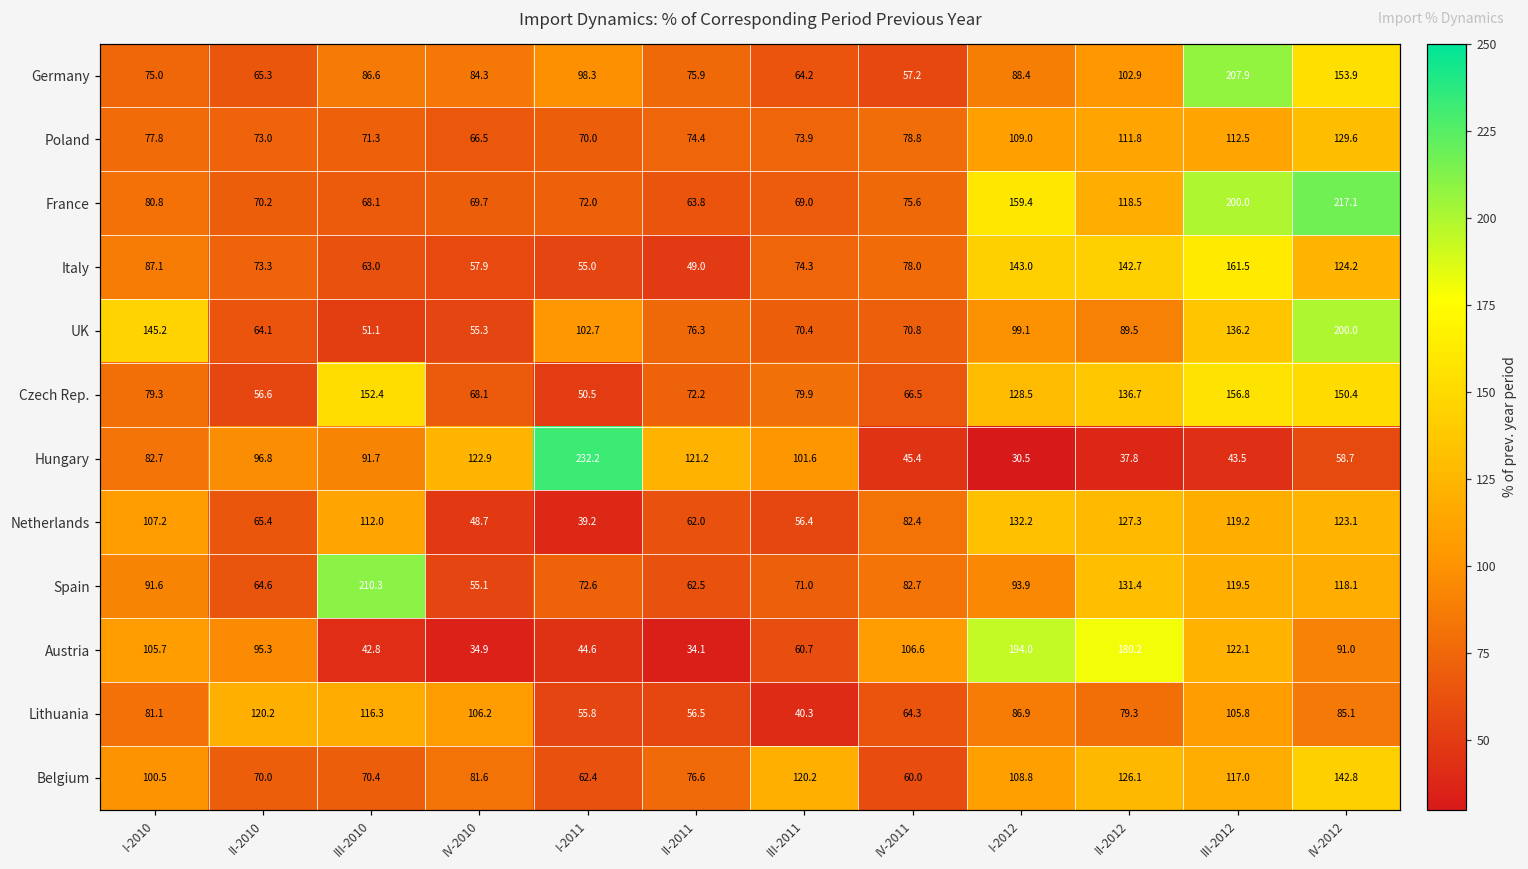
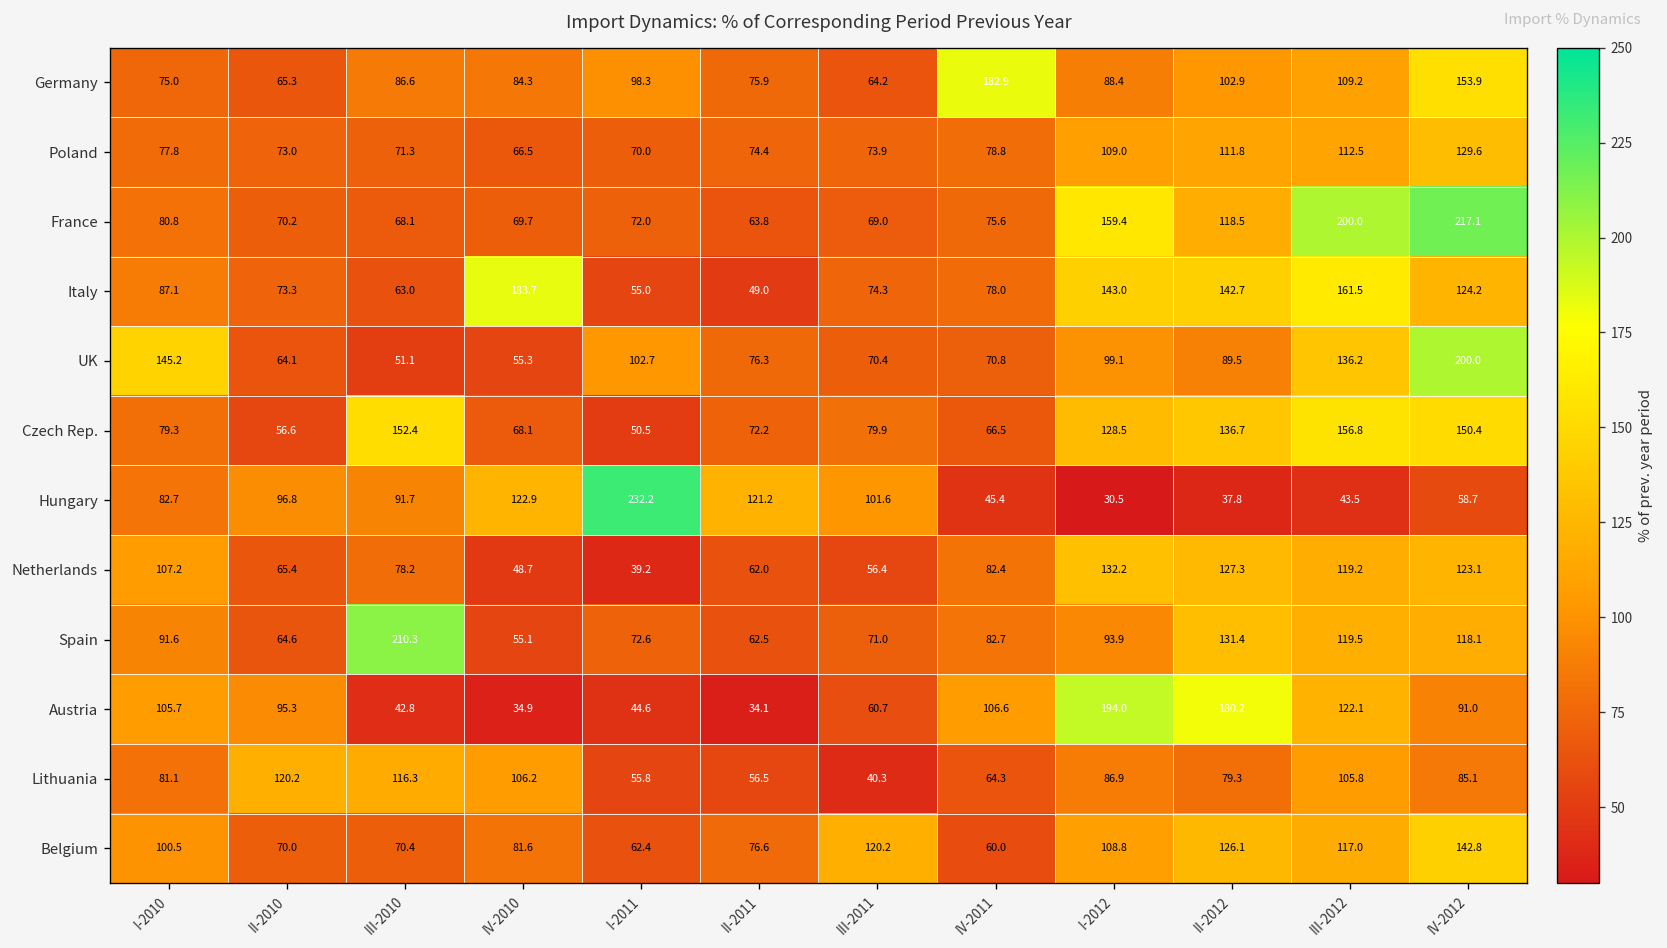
  {
    "Germany": {
      "I-2010": 75.0,
      "II-2010": 65.3,
      "III-2010": 86.6,
      "IV-2010": 84.3,
      "I-2011": 98.3,
      "II-2011": 75.9,
      "III-2011": 64.2,
-     "IV-2011": 57.2,
+     "IV-2011": 182.9,
      "I-2012": 88.4,
      "II-2012": 102.9,
-     "III-2012": 207.9,
+     "III-2012": 109.2,
      "IV-2012": 153.9
    },
    "Poland": {
      "I-2010": 77.8,
      "II-2010": 73.0,
      "III-2010": 71.3,
      "IV-2010": 66.5,
      "I-2011": 70.0,
      "II-2011": 74.4,
      "III-2011": 73.9,
      "IV-2011": 78.8,
      "I-2012": 109.0,
      "II-2012": 111.8,
      "III-2012": 112.5,
      "IV-2012": 129.6
    },
    "France": {
      "I-2010": 80.8,
      "II-2010": 70.2,
      "III-2010": 68.1,
      "IV-2010": 69.7,
      "I-2011": 72.0,
      "II-2011": 63.8,
      "III-2011": 69.0,
      "IV-2011": 75.6,
      "I-2012": 159.4,
      "II-2012": 118.5,
      "III-2012": 200.0,
      "IV-2012": 217.1
    },
    "Italy": {
      "I-2010": 87.1,
      "II-2010": 73.3,
      "III-2010": 63.0,
-     "IV-2010": 57.9,
+     "IV-2010": 183.7,
      "I-2011": 55.0,
      "II-2011": 49.0,
      "III-2011": 74.3,
      "IV-2011": 78.0,
      "I-2012": 143.0,
      "II-2012": 142.7,
      "III-2012": 161.5,
      "IV-2012": 124.2
    },
    "UK": {
      "I-2010": 145.2,
      "II-2010": 64.1,
      "III-2010": 51.1,
      "IV-2010": 55.3,
      "I-2011": 102.7,
      "II-2011": 76.3,
      "III-2011": 70.4,
      "IV-2011": 70.8,
      "I-2012": 99.1,
      "II-2012": 89.5,
      "III-2012": 136.2,
      "IV-2012": 200.0
    },
    "Czech Rep.": {
      "I-2010": 79.3,
      "II-2010": 56.6,
      "III-2010": 152.4,
      "IV-2010": 68.1,
      "I-2011": 50.5,
      "II-2011": 72.2,
      "III-2011": 79.9,
      "IV-2011": 66.5,
      "I-2012": 128.5,
      "II-2012": 136.7,
      "III-2012": 156.8,
      "IV-2012": 150.4
    },
    "Hungary": {
      "I-2010": 82.7,
      "II-2010": 96.8,
      "III-2010": 91.7,
      "IV-2010": 122.9,
      "I-2011": 232.2,
      "II-2011": 121.2,
      "III-2011": 101.6,
      "IV-2011": 45.4,
      "I-2012": 30.5,
      "II-2012": 37.8,
      "III-2012": 43.5,
      "IV-2012": 58.7
    },
    "Netherlands": {
      "I-2010": 107.2,
      "II-2010": 65.4,
-     "III-2010": 112.0,
+     "III-2010": 78.2,
      "IV-2010": 48.7,
      "I-2011": 39.2,
      "II-2011": 62.0,
      "III-2011": 56.4,
      "IV-2011": 82.4,
      "I-2012": 132.2,
      "II-2012": 127.3,
      "III-2012": 119.2,
      "IV-2012": 123.1
    },
    "Spain": {
      "I-2010": 91.6,
      "II-2010": 64.6,
      "III-2010": 210.3,
      "IV-2010": 55.1,
      "I-2011": 72.6,
      "II-2011": 62.5,
      "III-2011": 71.0,
      "IV-2011": 82.7,
      "I-2012": 93.9,
      "II-2012": 131.4,
      "III-2012": 119.5,
      "IV-2012": 118.1
    },
    "Austria": {
      "I-2010": 105.7,
      "II-2010": 95.3,
      "III-2010": 42.8,
      "IV-2010": 34.9,
      "I-2011": 44.6,
      "II-2011": 34.1,
      "III-2011": 60.7,
      "IV-2011": 106.6,
      "I-2012": 194.0,
      "II-2012": 180.2,
      "III-2012": 122.1,
      "IV-2012": 91.0
    },
    "Lithuania": {
      "I-2010": 81.1,
      "II-2010": 120.2,
      "III-2010": 116.3,
      "IV-2010": 106.2,
      "I-2011": 55.8,
      "II-2011": 56.5,
      "III-2011": 40.3,
      "IV-2011": 64.3,
      "I-2012": 86.9,
      "II-2012": 79.3,
      "III-2012": 105.8,
      "IV-2012": 85.1
    },
    "Belgium": {
      "I-2010": 100.5,
      "II-2010": 70.0,
      "III-2010": 70.4,
      "IV-2010": 81.6,
      "I-2011": 62.4,
      "II-2011": 76.6,
      "III-2011": 120.2,
      "IV-2011": 60.0,
      "I-2012": 108.8,
      "II-2012": 126.1,
      "III-2012": 117.0,
      "IV-2012": 142.8
    }
  }
